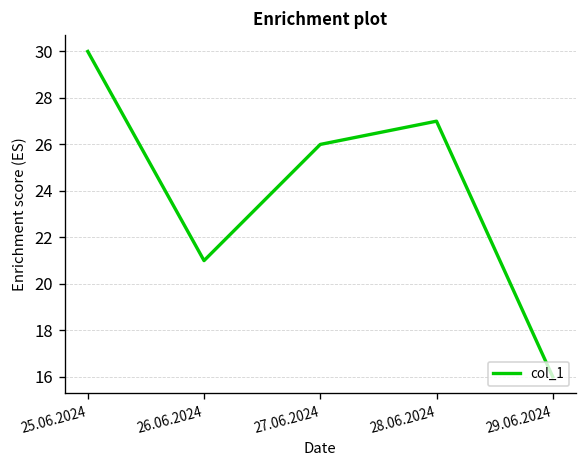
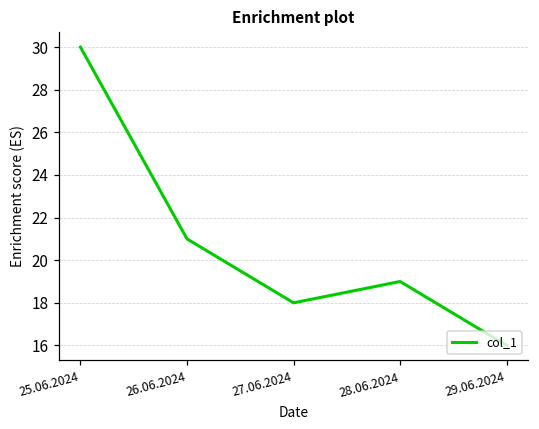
  {
    "25.06.2024": 30,
    "26.06.2024": 21,
-   "27.06.2024": 26,
-   "28.06.2024": 27
+   "27.06.2024": 18,
+   "28.06.2024": 19
  }
